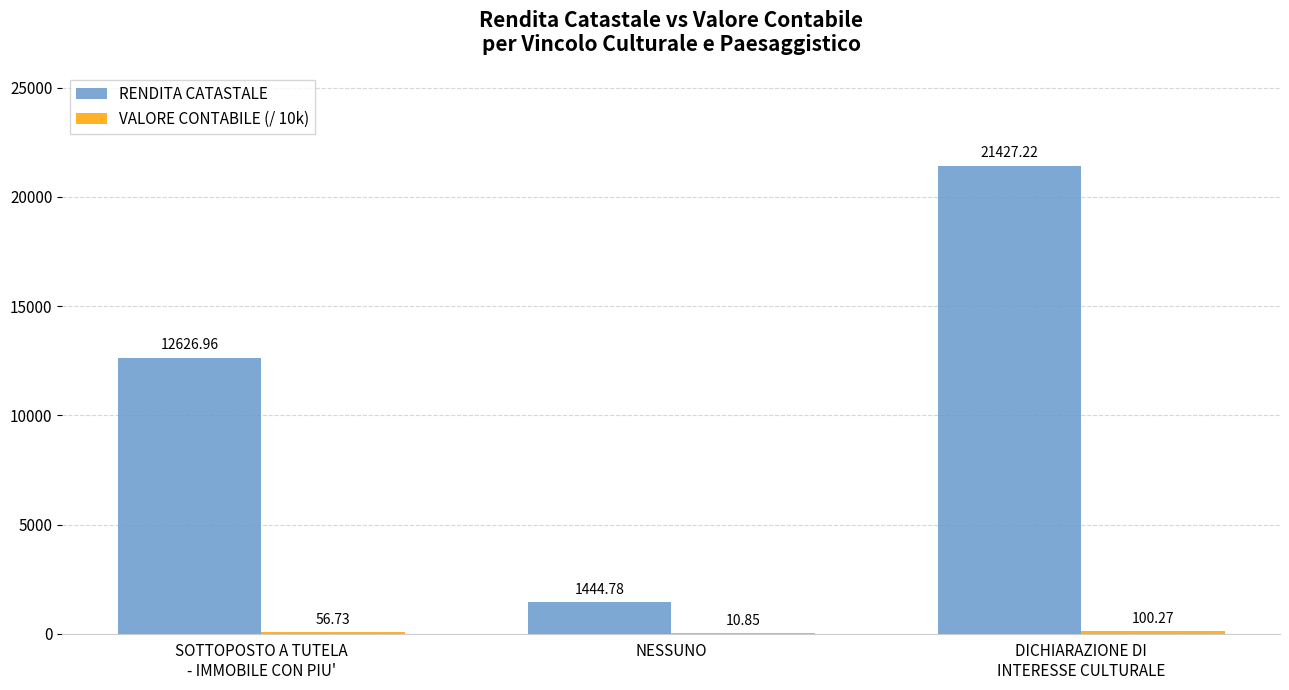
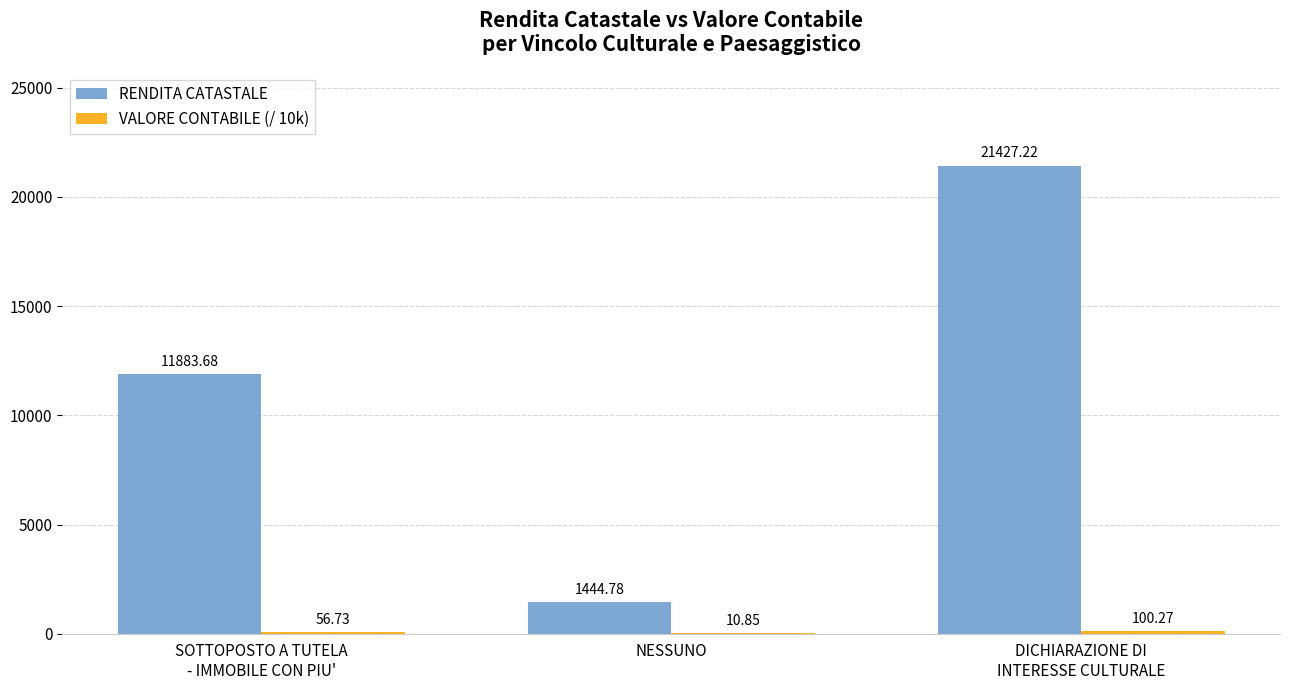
  {
    "RENDITA CATASTALE": {
-     "SOTTOPOSTO A TUTELA - IMMOBILE CON PIU'": 12626.96,
+     "SOTTOPOSTO A TUTELA - IMMOBILE CON PIU'": 11883.68,
      "NESSUNO": 1444.78,
      "DICHIARAZIONE DI INTERESSE CULTURALE": 21427.22
    },
    "VALORE CONTABILE (/ 10k)": {
      "SOTTOPOSTO A TUTELA - IMMOBILE CON PIU'": 56.73,
      "NESSUNO": 10.85,
      "DICHIARAZIONE DI INTERESSE CULTURALE": 100.27
    }
  }
